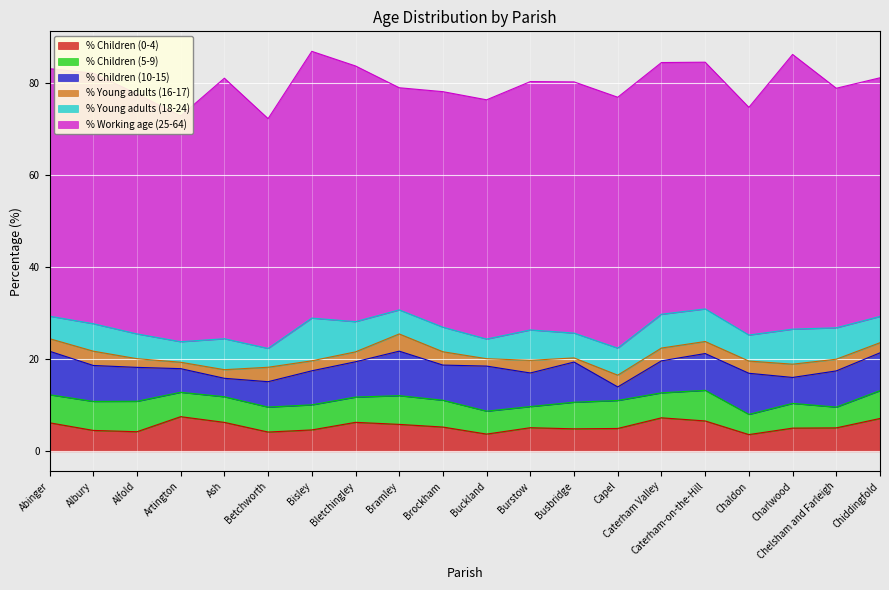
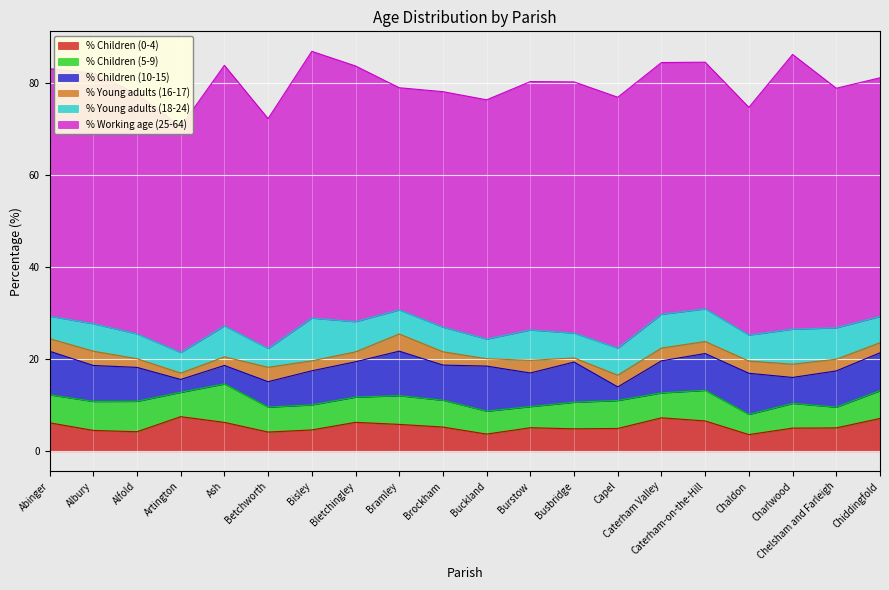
  {
    "% Children (0-4)": {
      "Abinger": 6,
      "Albury": 5,
      "Alfold": 4,
      "Artington": 8,
      "Ash": 6,
      "Betchworth": 4,
      "Bisley": 5,
      "Bletchingley": 6,
      "Bramley": 6,
      "Brockham": 5,
      "Buckland": 4,
      "Burstow": 5,
      "Busbridge": 5,
      "Capel": 5,
      "Caterham Valley": 7,
      "Caterham-on-the-Hill": 7,
      "Chaldon": 4,
      "Charlwood": 5,
      "Chelsham and Farleigh": 5,
      "Chiddingfold": 7
    },
    "% Children (5-9)": {
      "Abinger": 6,
      "Albury": 6,
      "Alfold": 7,
      "Artington": 5,
-     "Ash": 6,
+     "Ash": 8,
      "Betchworth": 5,
      "Bisley": 5,
      "Bletchingley": 5,
      "Bramley": 6,
      "Brockham": 6,
      "Buckland": 5,
      "Burstow": 5,
      "Busbridge": 6,
      "Capel": 6,
      "Caterham Valley": 5,
      "Caterham-on-the-Hill": 7,
      "Chaldon": 4,
      "Charlwood": 5,
      "Chelsham and Farleigh": 5,
      "Chiddingfold": 6
    },
    "% Children (10-15)": {
      "Abinger": 9,
      "Albury": 8,
      "Alfold": 7,
-     "Artington": 5,
+     "Artington": 3,
      "Ash": 4,
      "Betchworth": 6,
      "Bisley": 7,
      "Bletchingley": 8,
      "Bramley": 10,
      "Brockham": 8,
      "Buckland": 10,
      "Burstow": 7,
      "Busbridge": 9,
      "Capel": 3,
      "Caterham Valley": 7,
      "Caterham-on-the-Hill": 8,
      "Chaldon": 9,
      "Charlwood": 6,
      "Chelsham and Farleigh": 8,
      "Chiddingfold": 8
    },
    "% Young adults (16-17)": {
      "Abinger": 3,
      "Albury": 3,
      "Alfold": 2,
      "Artington": 1,
      "Ash": 2,
      "Betchworth": 3,
      "Bisley": 2,
      "Bletchingley": 2,
      "Bramley": 4,
      "Brockham": 3,
      "Buckland": 2,
      "Burstow": 3,
      "Busbridge": 1,
      "Capel": 3,
      "Caterham Valley": 3,
      "Caterham-on-the-Hill": 3,
      "Chaldon": 3,
      "Charlwood": 3,
      "Chelsham and Farleigh": 3,
      "Chiddingfold": 2
    },
    "% Young adults (18-24)": {
      "Abinger": 5,
      "Albury": 6,
      "Alfold": 5,
      "Artington": 4,
      "Ash": 7,
      "Betchworth": 4,
      "Bisley": 9,
      "Bletchingley": 7,
      "Bramley": 5,
      "Brockham": 5,
      "Buckland": 4,
      "Burstow": 7,
      "Busbridge": 5,
      "Capel": 6,
      "Caterham Valley": 7,
      "Caterham-on-the-Hill": 7,
      "Chaldon": 6,
      "Charlwood": 8,
      "Chelsham and Farleigh": 7,
      "Chiddingfold": 6
    },
    "% Working age (25-64)": {
      "Abinger": 54,
      "Ash": 57,
      "Betchworth": 50,
      "Bisley": 58,
      "Bletchingley": 56,
      "Bramley": 48,
      "Brockham": 51,
      "Buckland": 52,
      "Burstow": 54,
      "Busbridge": 55,
      "Capel": 54,
      "Caterham Valley": 55,
      "Caterham-on-the-Hill": 54,
      "Chaldon": 49,
      "Charlwood": 60,
      "Chelsham and Farleigh": 52,
      "Chiddingfold": 52
    }
  }
